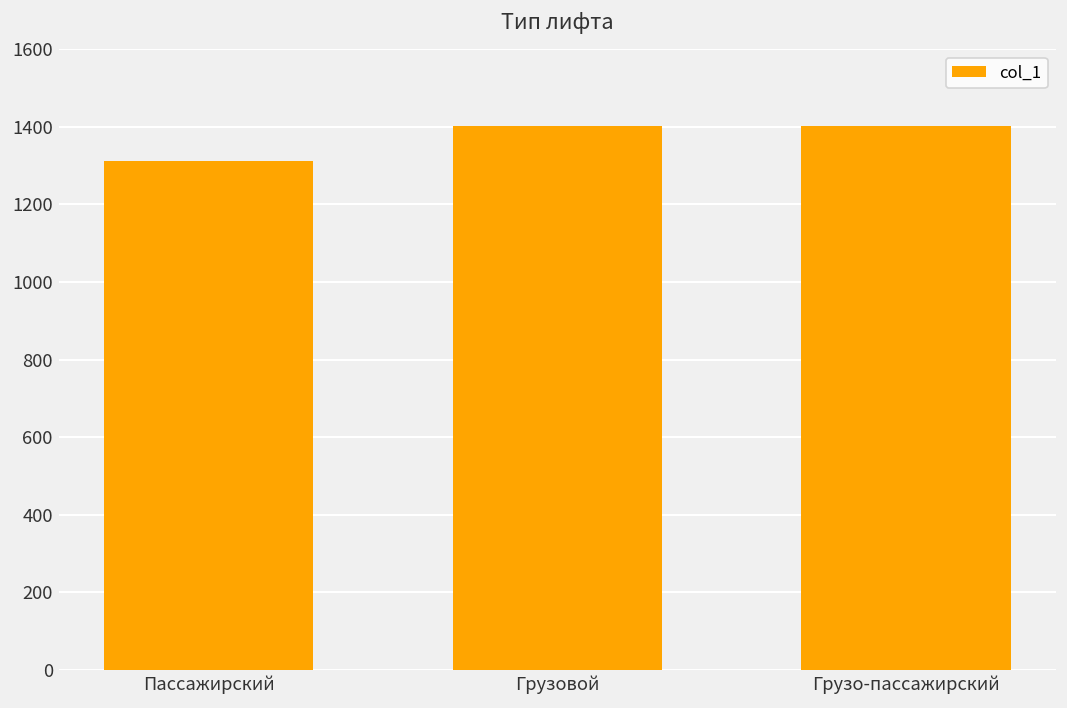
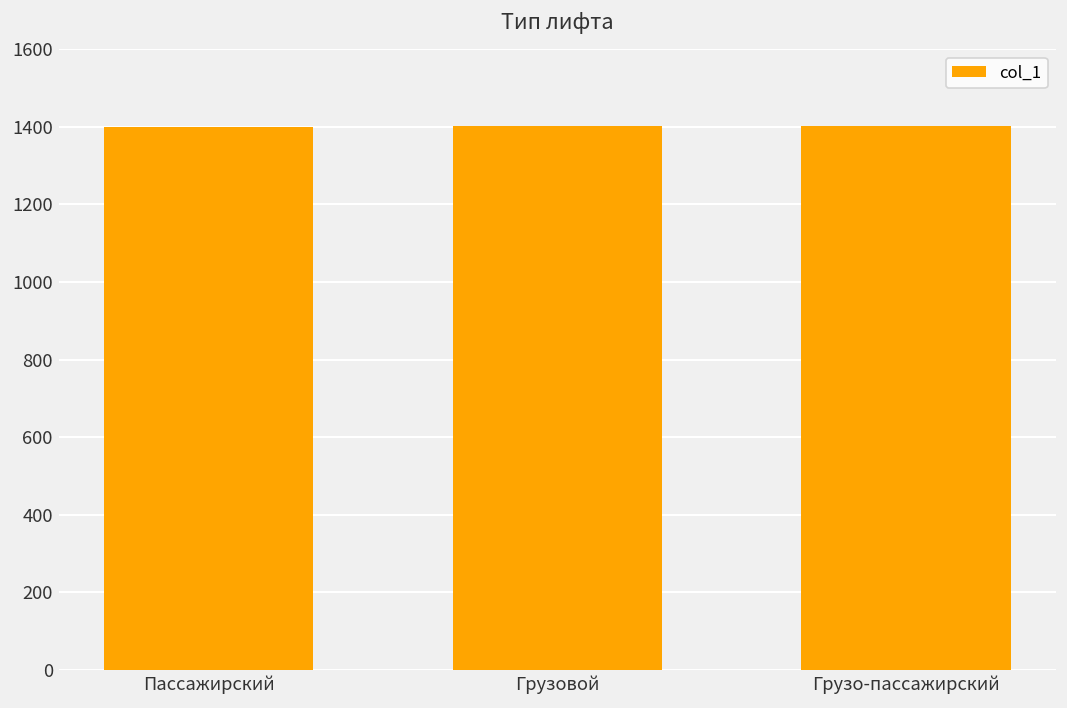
  {
-   "Пассажирский": 1310,
+   "Пассажирский": 1400,
    "Грузовой": 1400,
    "Грузо-пассажирский": 1400
  }
